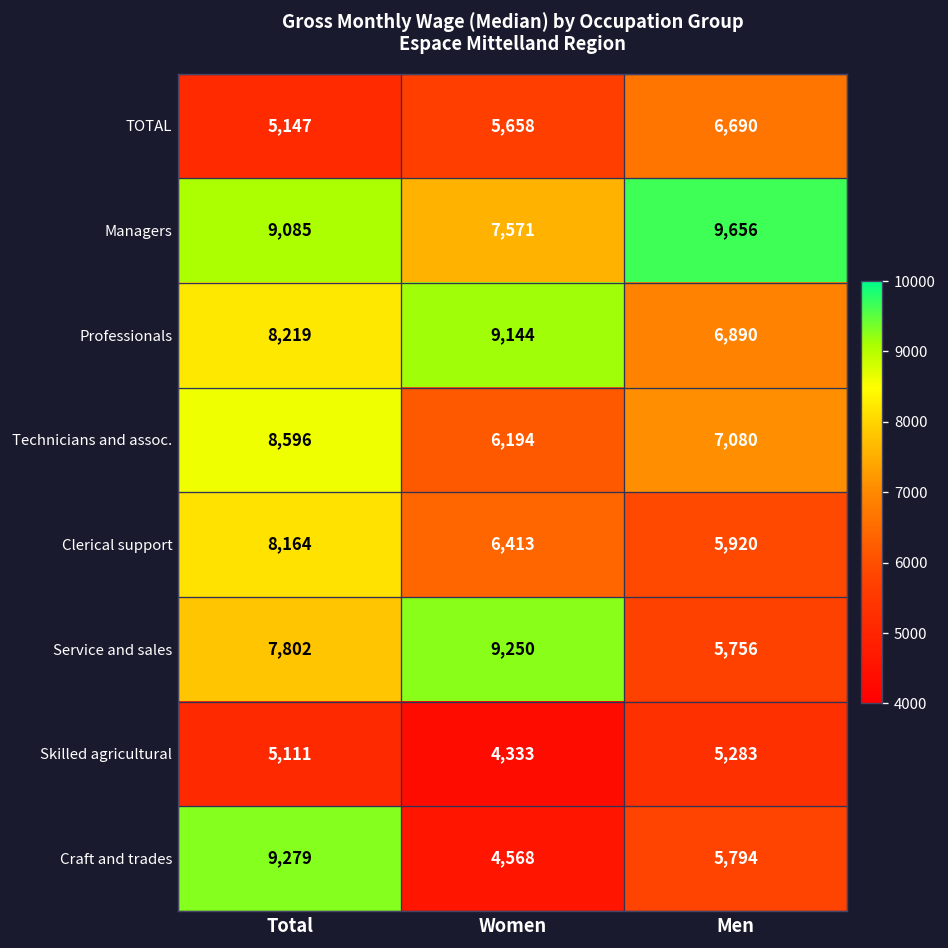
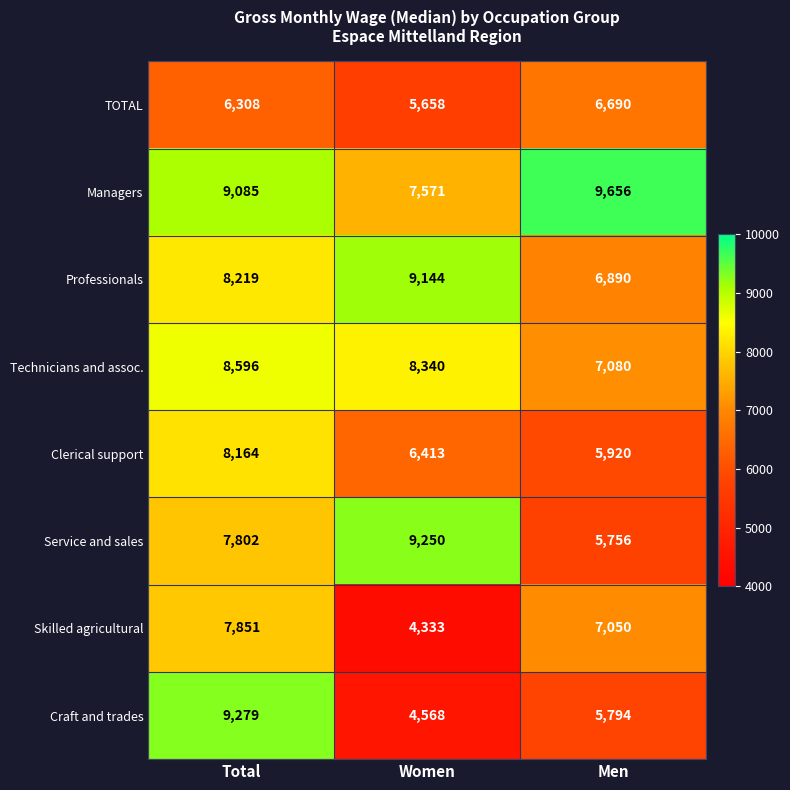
  {
    "TOTAL": {
-     "Total": "5,147",
+     "Total": "6,308",
      "Women": "5,658",
      "Men": "6,690"
    },
    "Managers": {
      "Total": "9,085",
      "Women": "7,571",
      "Men": "9,656"
    },
    "Professionals": {
      "Total": "8,219",
      "Women": "9,144",
      "Men": "6,890"
    },
    "Technicians and assoc.": {
      "Total": "8,596",
-     "Women": "6,194",
+     "Women": "8,340",
      "Men": "7,080"
    },
    "Clerical support": {
      "Total": "8,164",
      "Women": "6,413",
      "Men": "5,920"
    },
    "Service and sales": {
      "Total": "7,802",
      "Women": "9,250",
      "Men": "5,756"
    },
    "Skilled agricultural": {
-     "Total": "5,111",
+     "Total": "7,851",
      "Women": "4,333",
-     "Men": "5,283"
+     "Men": "7,050"
    },
    "Craft and trades": {
      "Total": "9,279",
      "Women": "4,568",
      "Men": "5,794"
    }
  }
